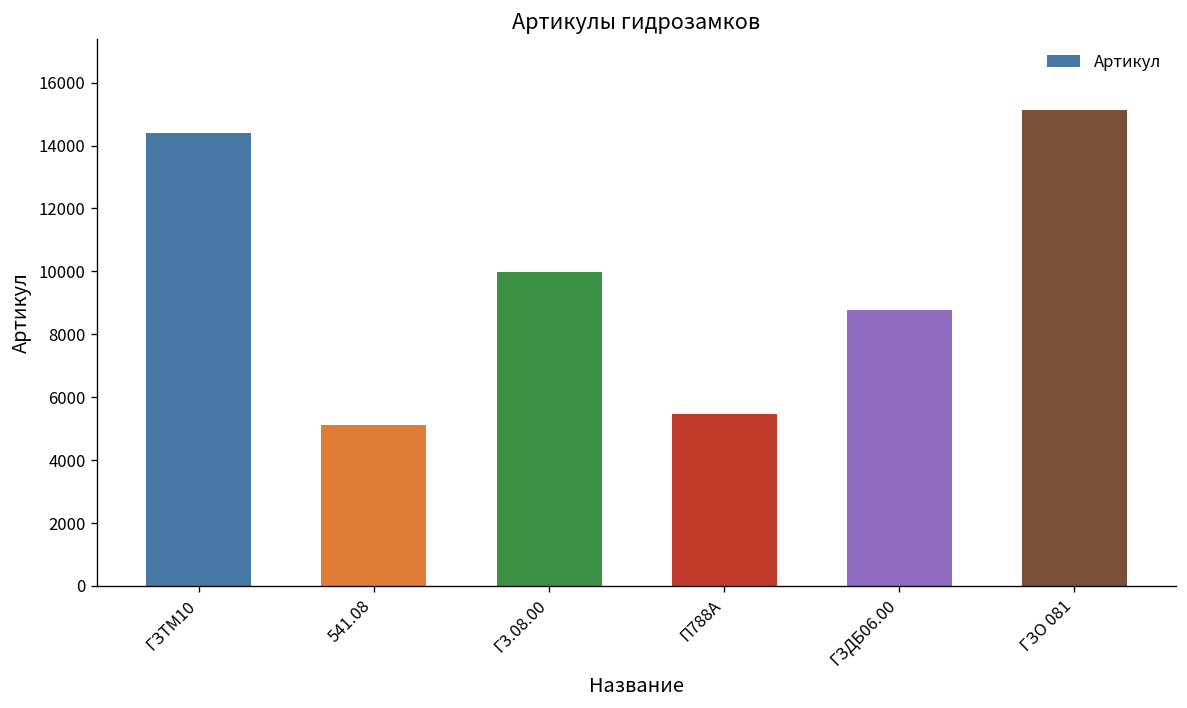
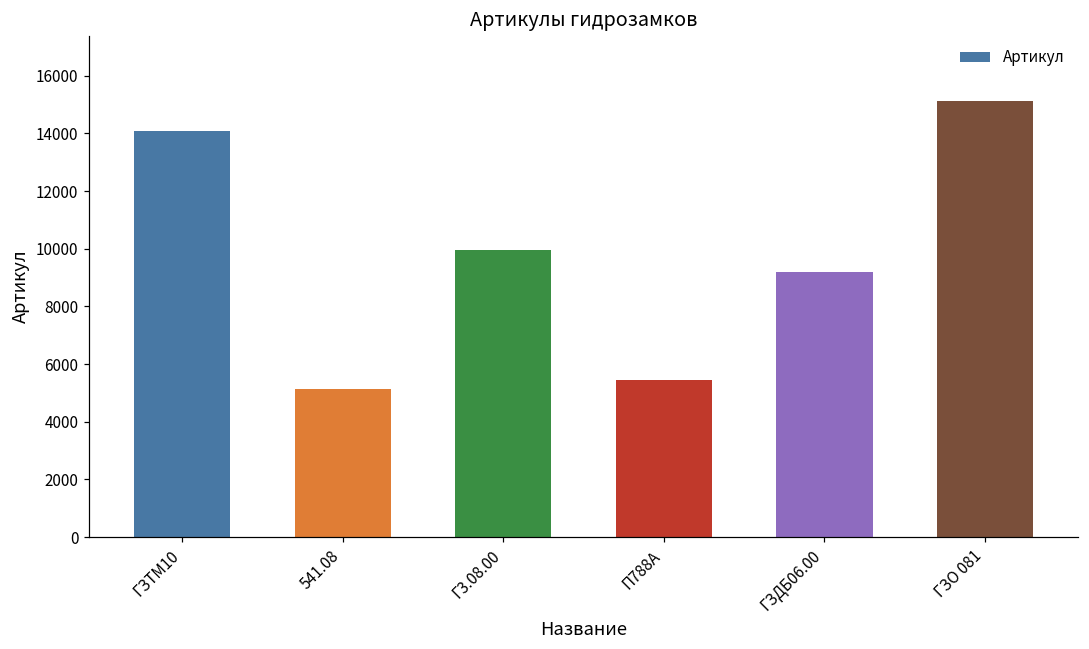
  {
-   "ГЗТМ10": 14400,
+   "ГЗТМ10": 14100,
    "541.08": 5100,
    "Г3.08.00": 10000,
    "П788А": 5500,
-   "ГЗДБ06.00": 8800,
+   "ГЗДБ06.00": 9200,
    "ГЗО 081": 15100
  }
